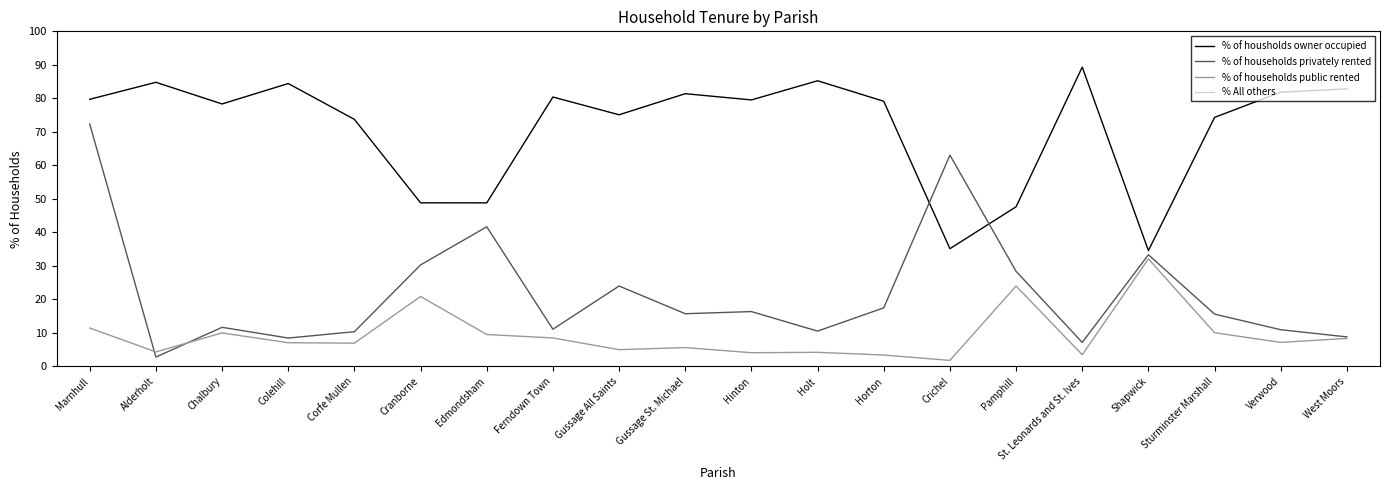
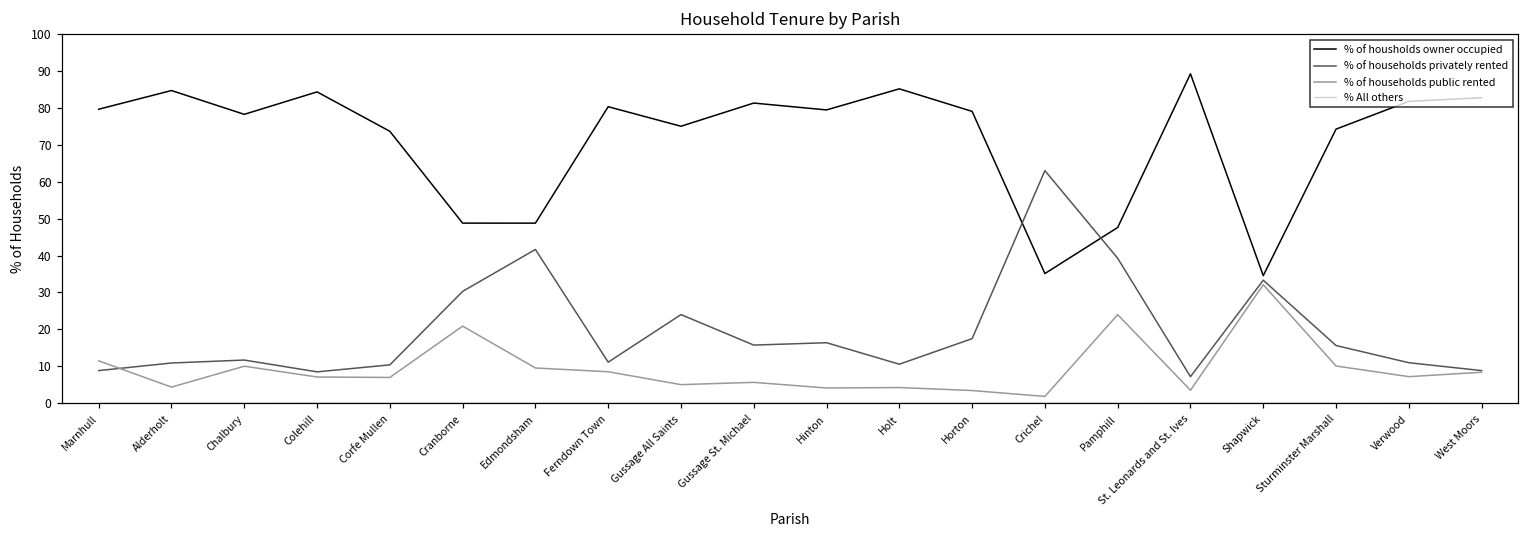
  {
    "% of housholds owner occupied": {
      "Marnhull": 80,
      "Alderholt": 85,
      "Chalbury": 78,
      "Colehill": 84,
      "Corfe Mullen": 74,
      "Cranborne": 49,
      "Edmondsham": 49,
      "Ferndown Town": 80,
      "Gussage All Saints": 75,
      "Gussage St. Michael": 81,
      "Hinton": 80,
      "Holt": 85,
      "Horton": 79,
      "Crichel": 35,
      "Pamphill": 48,
      "St. Leonards and St. Ives": 89,
      "Shapwick": 35,
      "Sturminster Marshall": 74
    },
    "% of households privately rented": {
-     "Marnhull": 72,
-     "Alderholt": 3,
+     "Marnhull": 9,
+     "Alderholt": 11,
      "Chalbury": 12,
      "Colehill": 8,
      "Corfe Mullen": 10,
      "Cranborne": 30,
      "Edmondsham": 42,
      "Ferndown Town": 11,
      "Gussage All Saints": 24,
      "Gussage St. Michael": 16,
      "Hinton": 16,
      "Holt": 11,
      "Horton": 17,
      "Crichel": 63,
-     "Pamphill": 28,
+     "Pamphill": 39,
      "St. Leonards and St. Ives": 7,
      "Shapwick": 33,
      "Sturminster Marshall": 16,
      "Verwood": 11
    },
    "% of households public rented": {
      "Marnhull": 11,
      "Alderholt": 4,
      "Chalbury": 10,
      "Colehill": 7,
      "Corfe Mullen": 7,
      "Cranborne": 21,
      "Edmondsham": 10,
      "Ferndown Town": 9,
      "Gussage All Saints": 5,
      "Gussage St. Michael": 6,
      "Hinton": 4,
      "Holt": 4,
      "Horton": 3,
      "Crichel": 2,
      "Pamphill": 24,
      "St. Leonards and St. Ives": 3,
      "Shapwick": 32,
      "Sturminster Marshall": 10,
      "Verwood": 7
    },
    "% All others": {
      "Marnhull": 0,
      "Alderholt": 0,
      "Chalbury": 0,
      "Colehill": 0,
      "Corfe Mullen": 0,
      "Cranborne": 0,
      "Edmondsham": 0,
      "Ferndown Town": 0,
      "Gussage All Saints": 0,
      "Gussage St. Michael": 0,
      "Hinton": 0,
      "Holt": 0,
      "Horton": 0,
      "Crichel": 0,
      "Pamphill": 0,
      "St. Leonards and St. Ives": 0,
      "Shapwick": 0,
      "Sturminster Marshall": 0,
      "Verwood": 0,
      "West Moors": 0
    }
  }
